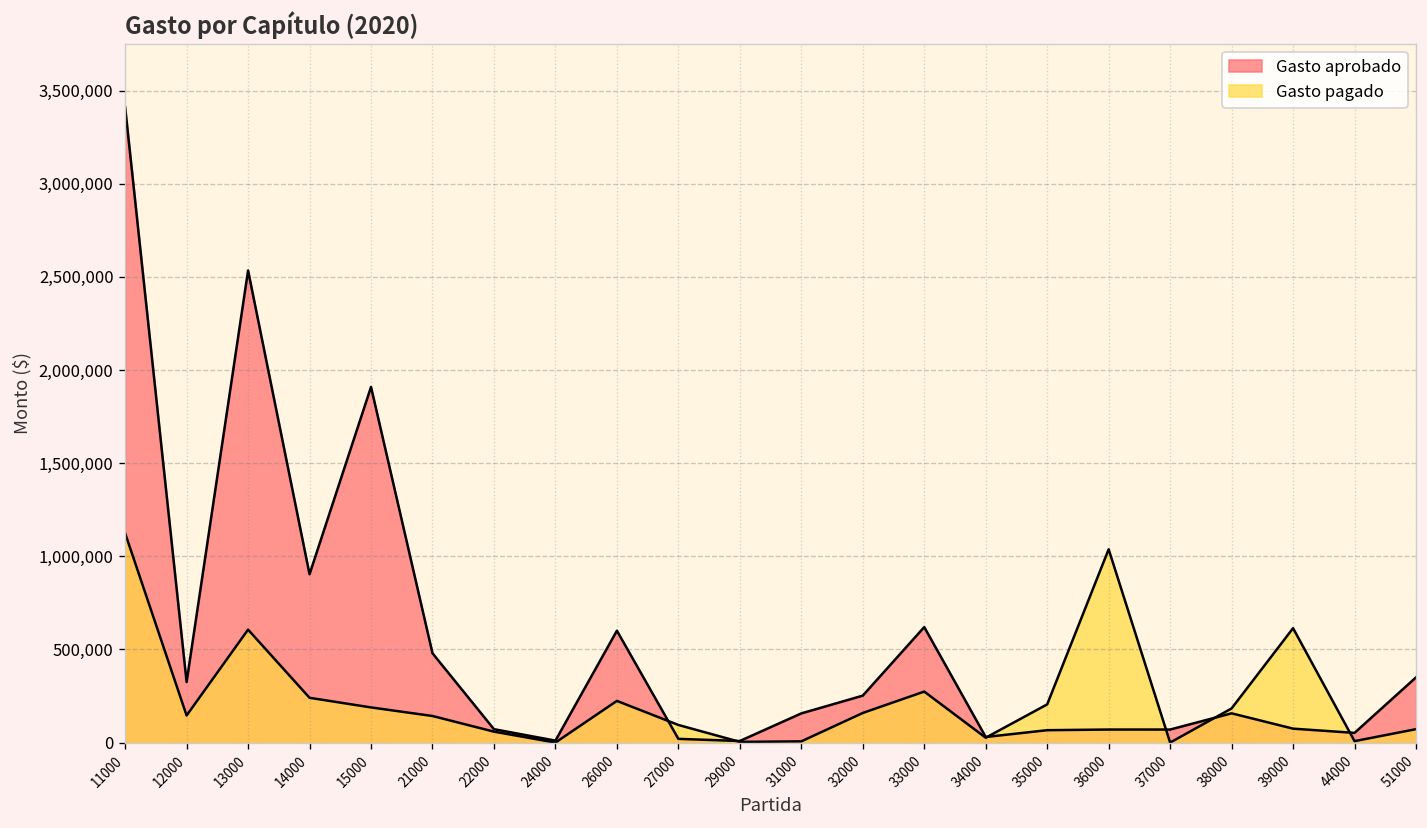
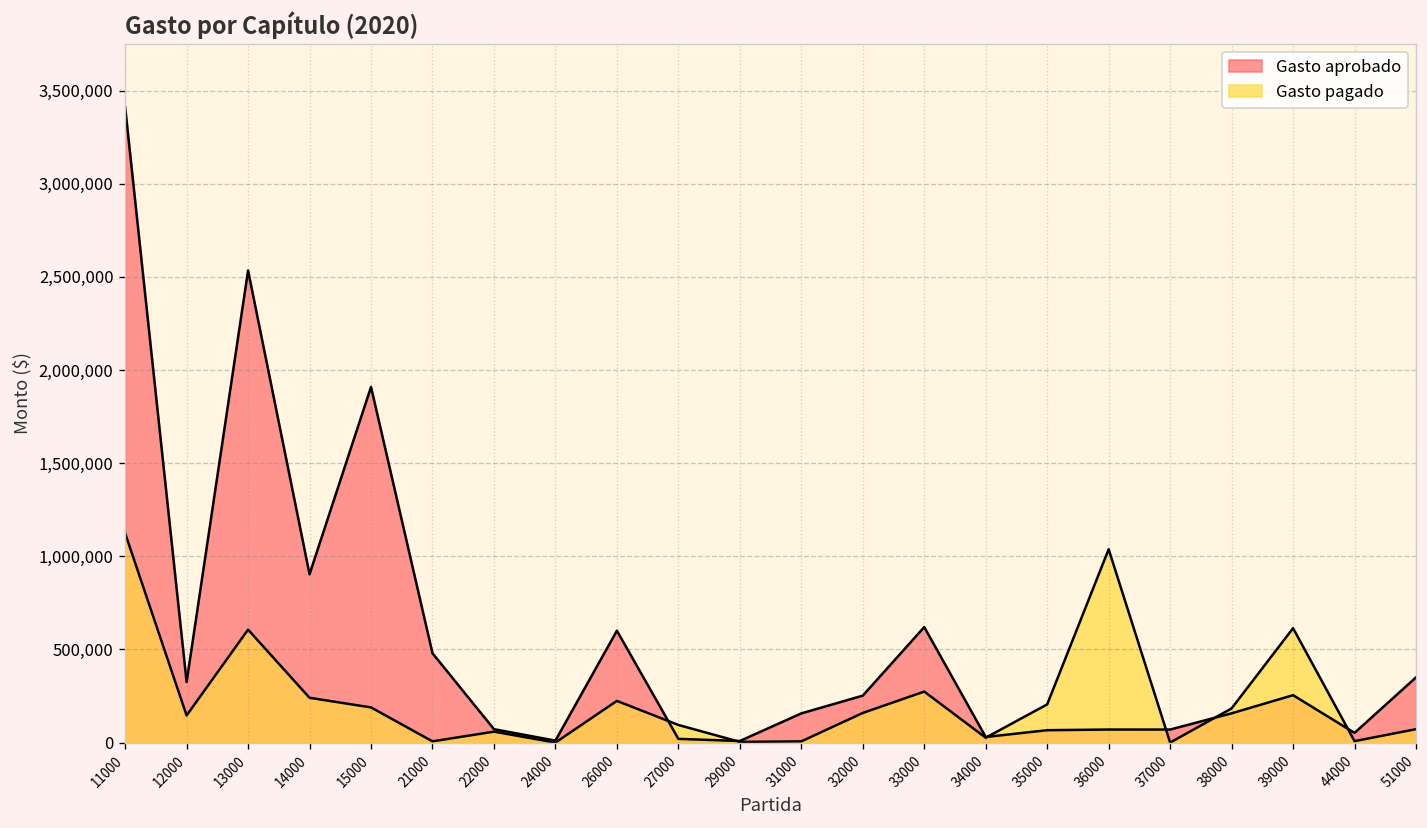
  {
    "Gasto aprobado": {
      "11000": "3,410,000",
      "12000": "320,000",
      "13000": "2,530,000",
      "14000": "900,000",
      "15000": "1,910,000",
      "21000": "480,000",
      "26000": "600,000",
      "27000": "20,000",
      "31000": "160,000",
      "32000": "250,000",
      "33000": "620,000",
      "35000": "70,000",
      "36000": "70,000",
      "37000": "70,000",
      "38000": "160,000",
-     "39000": "70,000",
+     "39000": "250,000",
      "44000": "50,000",
      "51000": "350,000"
    },
    "Gasto pagado": {
      "11000": "1,120,000",
      "12000": "150,000",
      "13000": "610,000",
      "14000": "240,000",
      "15000": "190,000",
-     "21000": "140,000",
+     "21000": "10,000",
      "26000": "220,000",
      "27000": "90,000",
      "31000": "10,000",
      "32000": "160,000",
      "33000": "270,000",
      "35000": "210,000",
      "36000": "1,040,000",
      "37000": "0",
      "38000": "180,000",
      "39000": "610,000",
      "44000": "10,000",
      "51000": "70,000"
    }
  }
